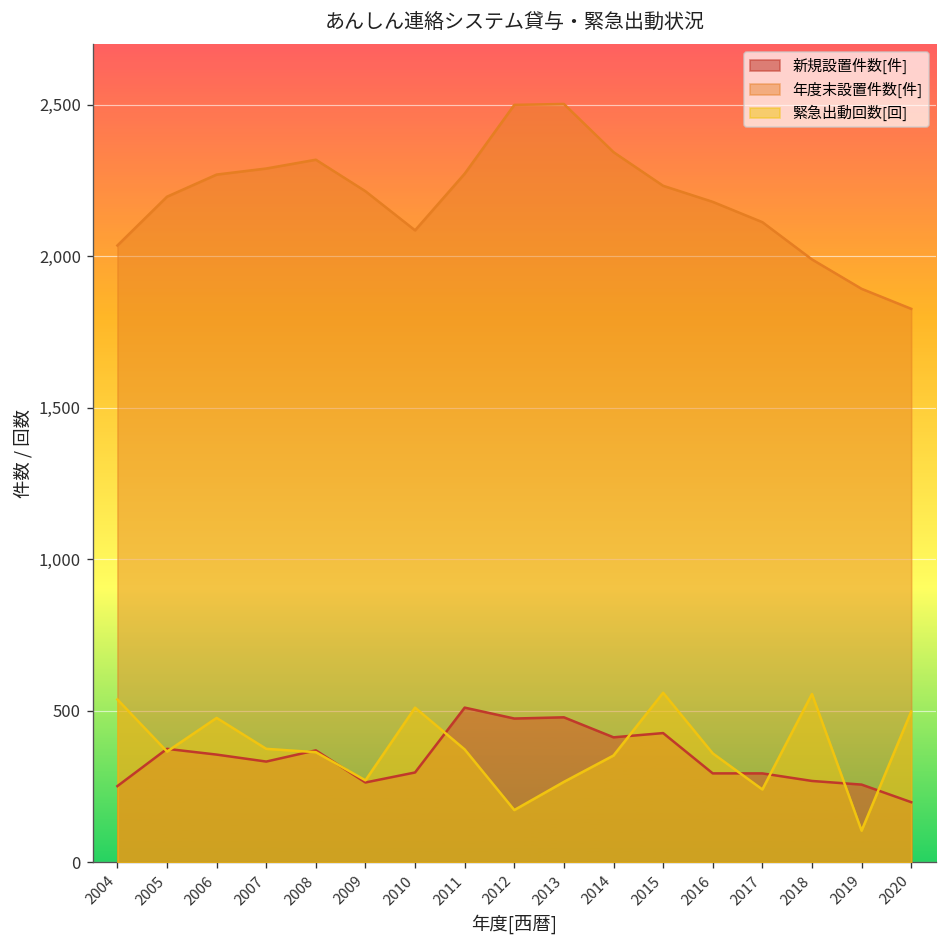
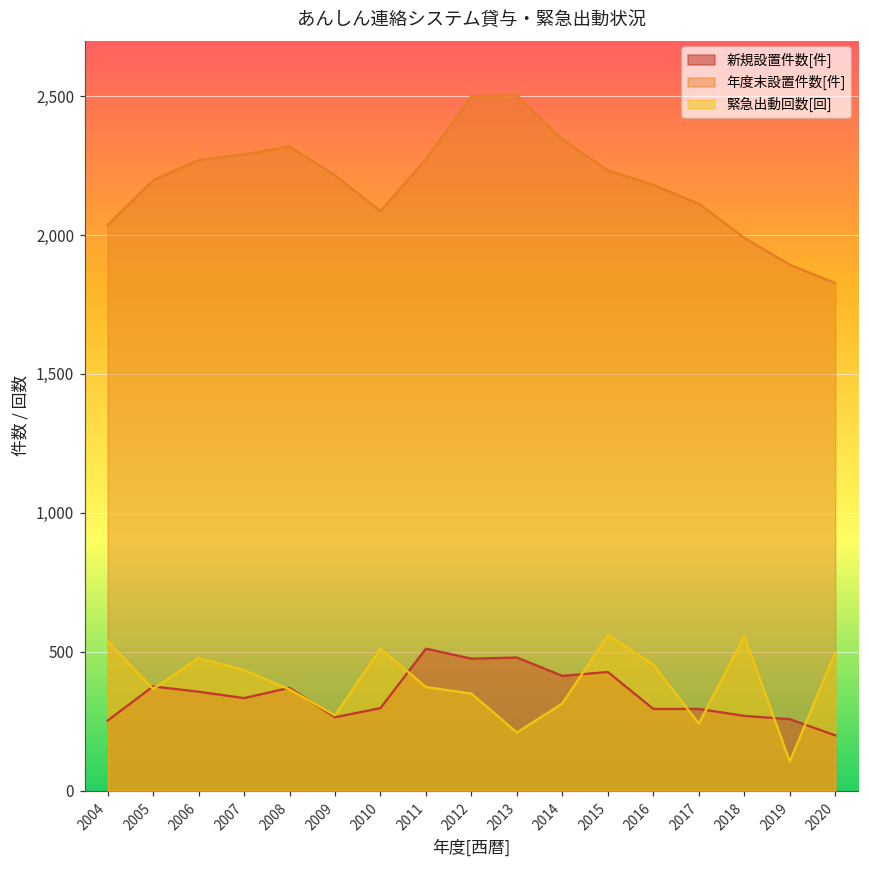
  {
    "緊急出動回数[回]": {
      "2004": 540,
      "2006": 480,
-     "2007": 380,
+     "2007": 430,
      "2010": 510,
      "2011": 370,
-     "2012": 170,
-     "2013": 270,
-     "2014": 350,
+     "2012": 350,
+     "2013": 210,
+     "2014": 310,
      "2015": 560,
-     "2016": 360,
+     "2016": 450,
      "2017": 240,
      "2018": 560,
      "2019": 110,
      "2020": 500
    }
  }
